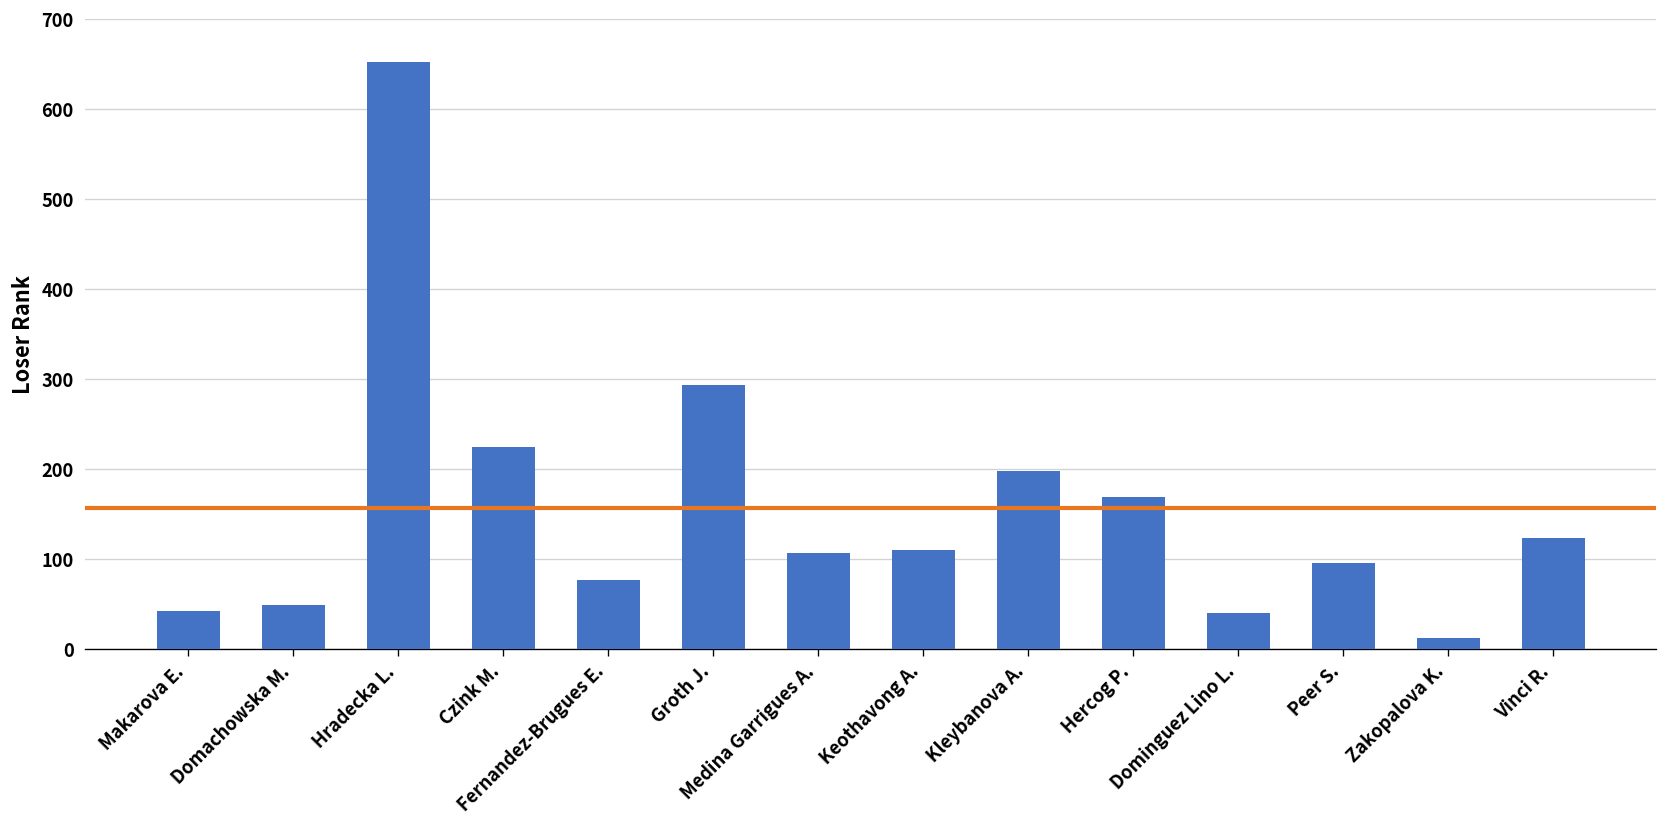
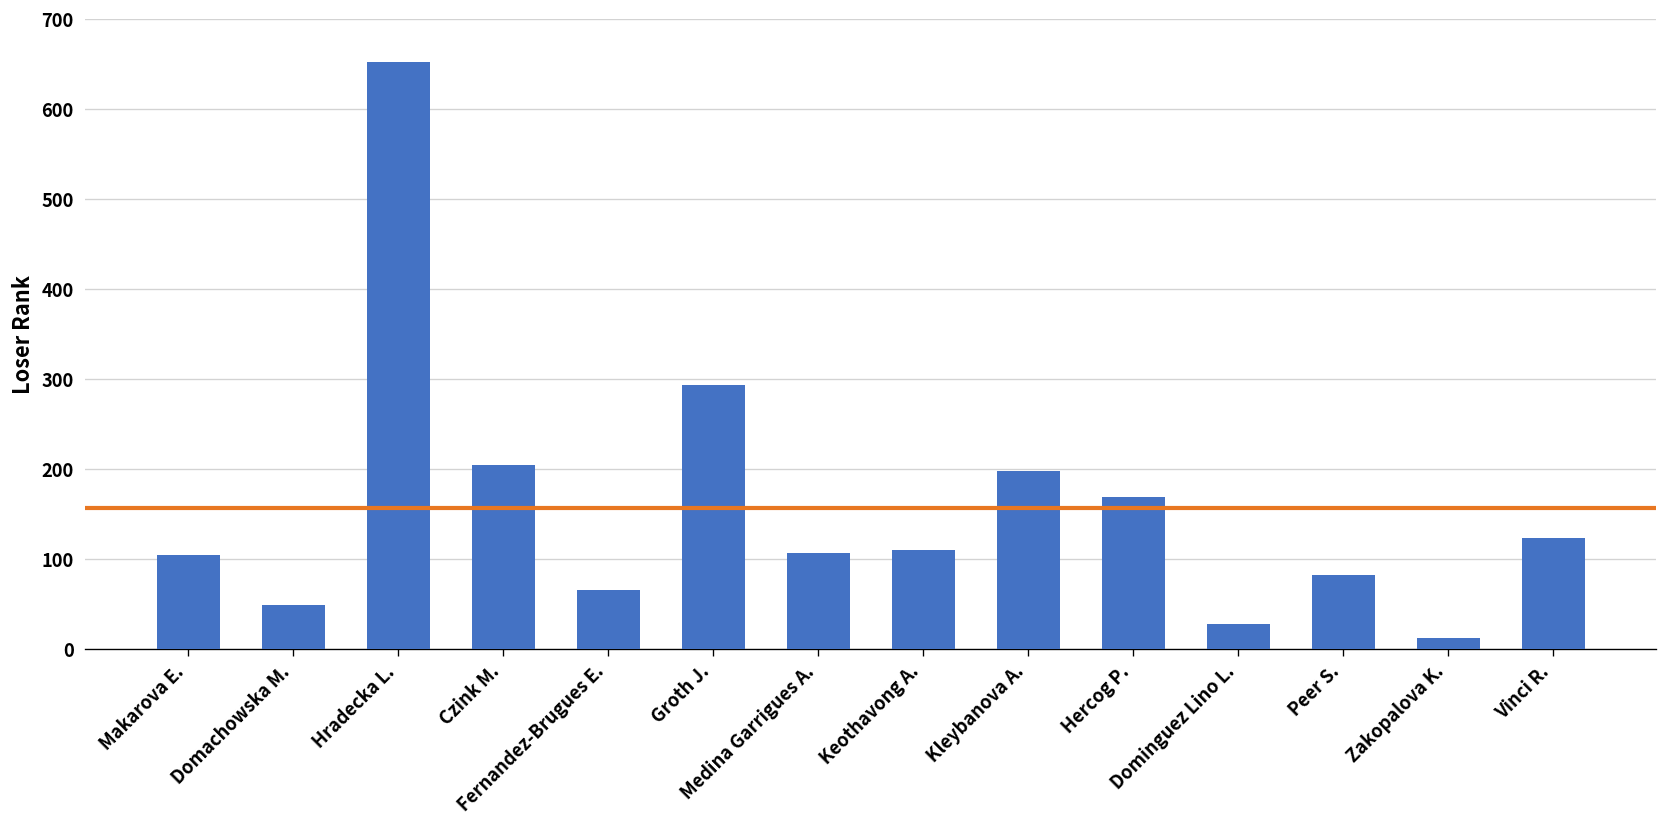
  {
-   "Makarova E.": 40,
+   "Makarova E.": 100,
    "Domachowska M.": 50,
    "Hradecka L.": 650,
-   "Czink M.": 220,
-   "Fernandez-Brugues E.": 80,
+   "Czink M.": 200,
+   "Fernandez-Brugues E.": 70,
    "Groth J.": 290,
    "Medina Garrigues A.": 110,
    "Keothavong A.": 110,
    "Kleybanova A.": 200,
    "Hercog P.": 170,
-   "Dominguez Lino L.": 40,
-   "Peer S.": 100,
+   "Dominguez Lino L.": 30,
+   "Peer S.": 80,
    "Zakopalova K.": 10,
    "Vinci R.": 120
  }
